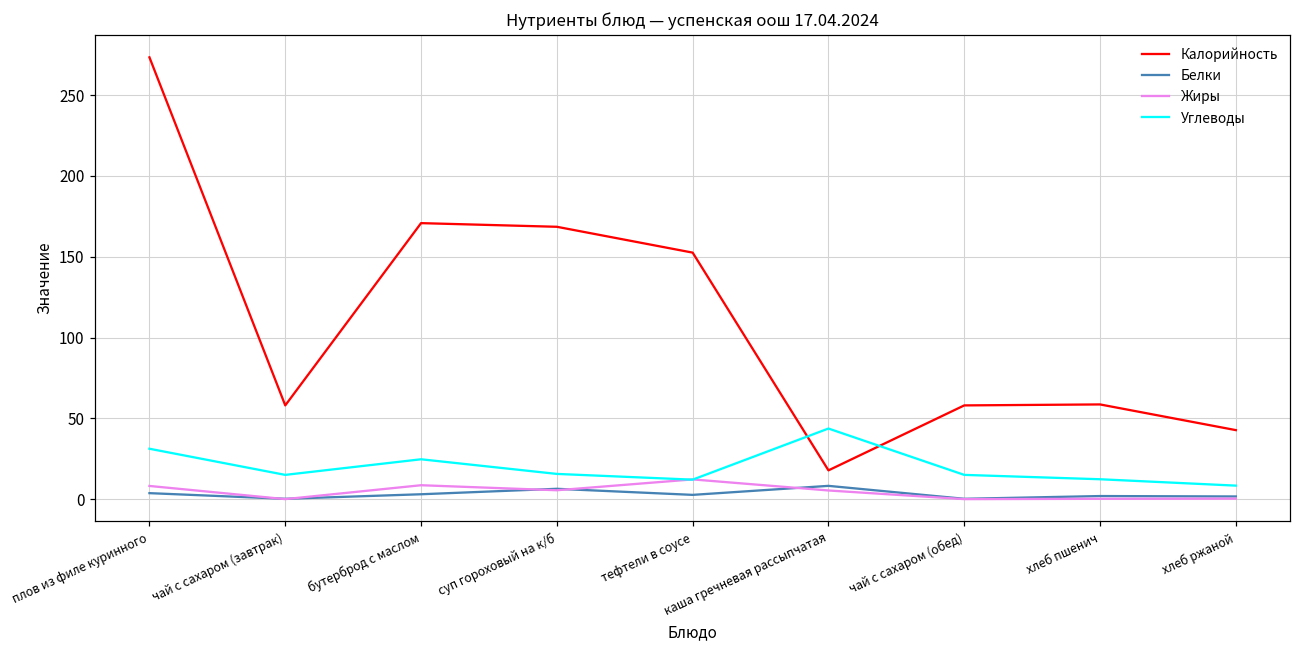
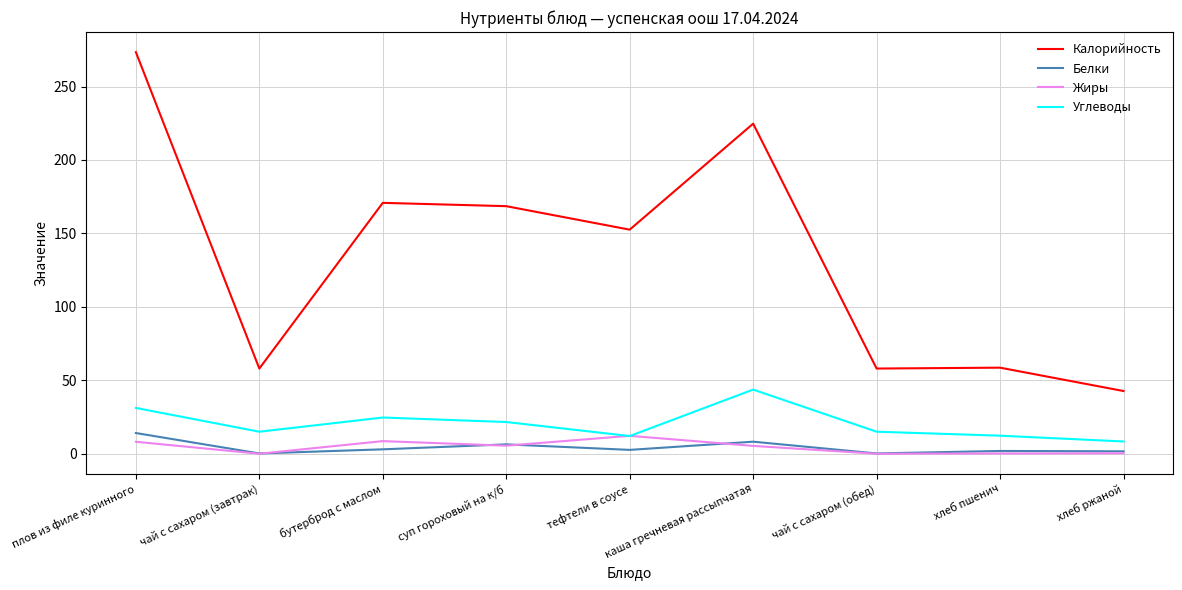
  {
    "Калорийность": {
      "плов из филе куринного": 273,
      "чай с сахаром (завтрак)": 58,
      "бутерброд с маслом": 171,
      "суп гороховый на к/б": 169,
      "тефтели в соусе": 153,
-     "каша гречневая рассыпчатая": 18,
+     "каша гречневая рассыпчатая": 225,
      "чай с сахаром (обед)": 58,
      "хлеб пшенич": 59,
      "хлеб ржаной": 43
    },
    "Белки": {
-     "плов из филе куринного": 4,
+     "плов из филе куринного": 14,
      "бутерброд с маслом": 3,
      "тефтели в соусе": 3,
      "каша гречневая рассыпчатая": 8
    },
    "Жиры": {
      "плов из филе куринного": 8,
      "бутерброд с маслом": 9,
      "каша гречневая рассыпчатая": 5
    },
    "Углеводы": {
      "плов из филе куринного": 31,
      "чай с сахаром (завтрак)": 15,
      "бутерброд с маслом": 25,
-     "суп гороховый на к/б": 16,
+     "суп гороховый на к/б": 22,
      "каша гречневая рассыпчатая": 44,
      "чай с сахаром (обед)": 15,
      "хлеб пшенич": 12,
      "хлеб ржаной": 8
    }
  }
